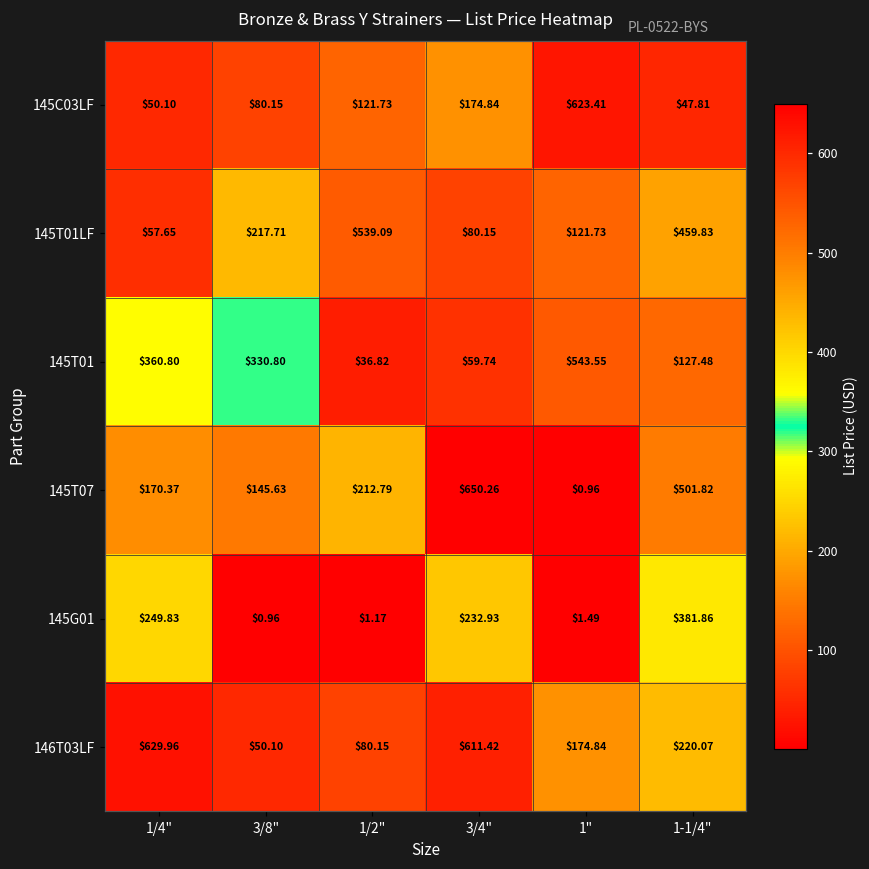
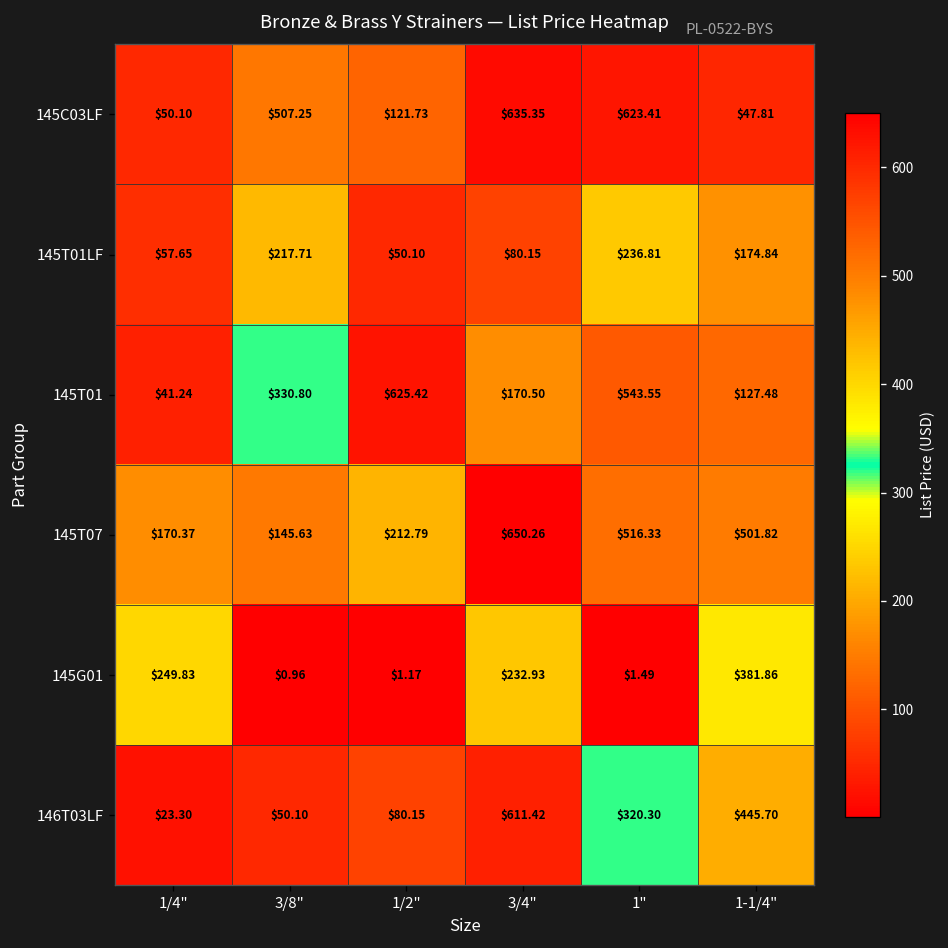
  {
    "145C03LF": {
      "1/4\"": "$50.10",
-     "3/8\"": "$80.15",
+     "3/8\"": "$507.25",
      "1/2\"": "$121.73",
-     "3/4\"": "$174.84",
+     "3/4\"": "$635.35",
      "1\"": "$623.41",
      "1-1/4\"": "$47.81"
    },
    "145T01LF": {
      "1/4\"": "$57.65",
      "3/8\"": "$217.71",
-     "1/2\"": "$539.09",
+     "1/2\"": "$50.10",
      "3/4\"": "$80.15",
-     "1\"": "$121.73",
-     "1-1/4\"": "$459.83"
+     "1\"": "$236.81",
+     "1-1/4\"": "$174.84"
    },
    "145T01": {
-     "1/4\"": "$360.80",
+     "1/4\"": "$41.24",
      "3/8\"": "$330.80",
-     "1/2\"": "$36.82",
-     "3/4\"": "$59.74",
+     "1/2\"": "$625.42",
+     "3/4\"": "$170.50",
      "1\"": "$543.55",
      "1-1/4\"": "$127.48"
    },
    "145T07": {
      "1/4\"": "$170.37",
      "3/8\"": "$145.63",
      "1/2\"": "$212.79",
      "3/4\"": "$650.26",
-     "1\"": "$0.96",
+     "1\"": "$516.33",
      "1-1/4\"": "$501.82"
    },
    "145G01": {
      "1/4\"": "$249.83",
      "3/8\"": "$0.96",
      "1/2\"": "$1.17",
      "3/4\"": "$232.93",
      "1\"": "$1.49",
      "1-1/4\"": "$381.86"
    },
    "146T03LF": {
-     "1/4\"": "$629.96",
+     "1/4\"": "$23.30",
      "3/8\"": "$50.10",
      "1/2\"": "$80.15",
      "3/4\"": "$611.42",
-     "1\"": "$174.84",
-     "1-1/4\"": "$220.07"
+     "1\"": "$320.30",
+     "1-1/4\"": "$445.70"
    }
  }
